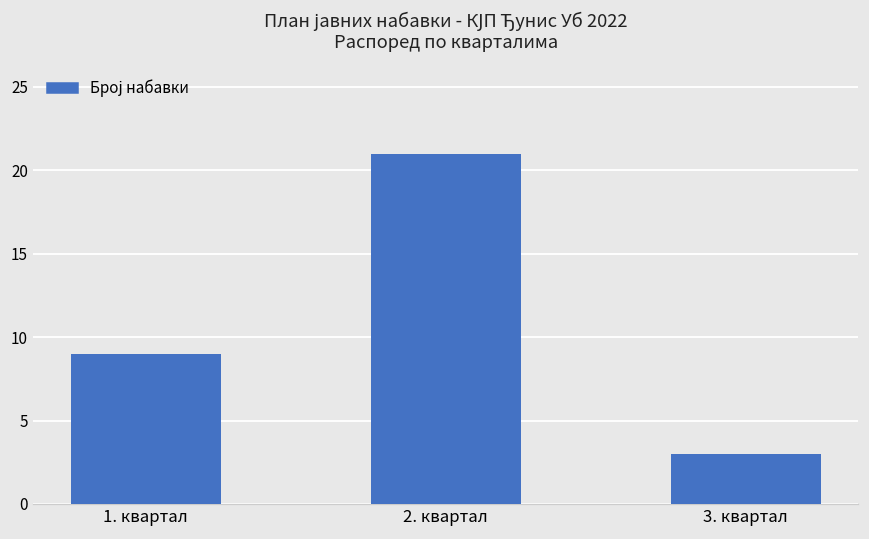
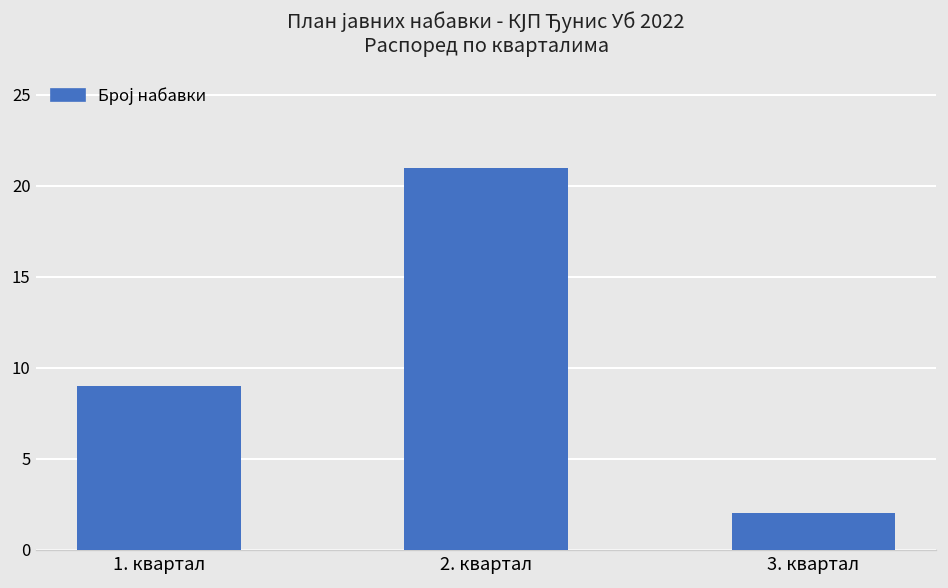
  {
    "1. квартал": 9,
    "2. квартал": 21,
-   "3. квартал": 3
+   "3. квартал": 2
  }
